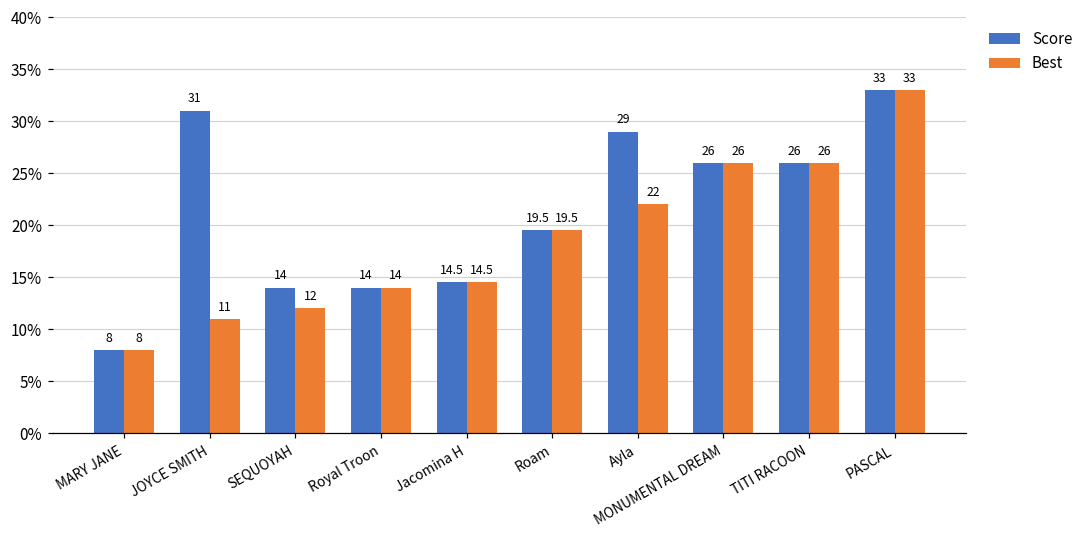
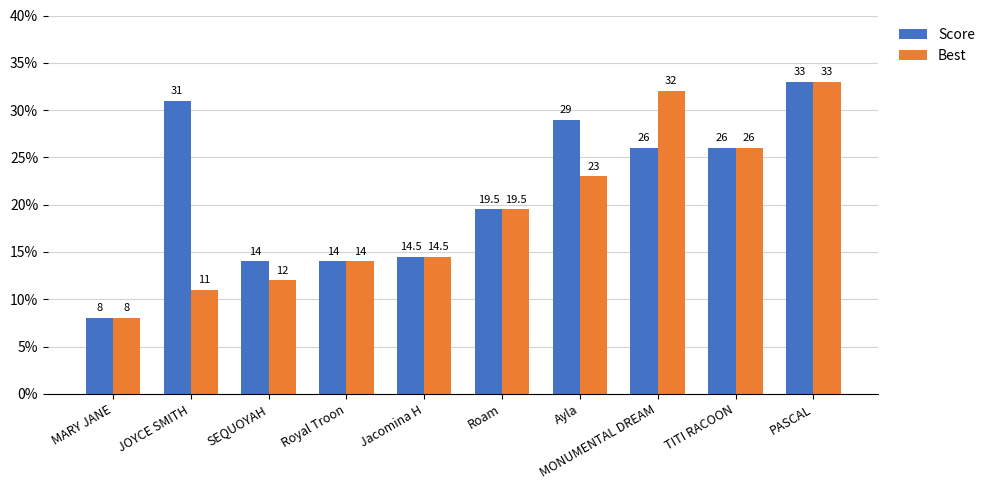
  {
    "Score": {
      "MARY JANE": 8,
      "JOYCE SMITH": 31,
      "SEQUOYAH": 14,
      "Royal Troon": 14,
      "Jacomina H": 14.5,
      "Roam": 19.5,
      "Ayla": 29,
      "MONUMENTAL DREAM": 26,
      "TITI RACOON": 26,
      "PASCAL": 33
    },
    "Best": {
      "MARY JANE": 8,
      "JOYCE SMITH": 11,
      "SEQUOYAH": 12,
      "Royal Troon": 14,
      "Jacomina H": 14.5,
      "Roam": 19.5,
-     "Ayla": 22,
-     "MONUMENTAL DREAM": 26,
+     "Ayla": 23,
+     "MONUMENTAL DREAM": 32,
      "TITI RACOON": 26,
      "PASCAL": 33
    }
  }
